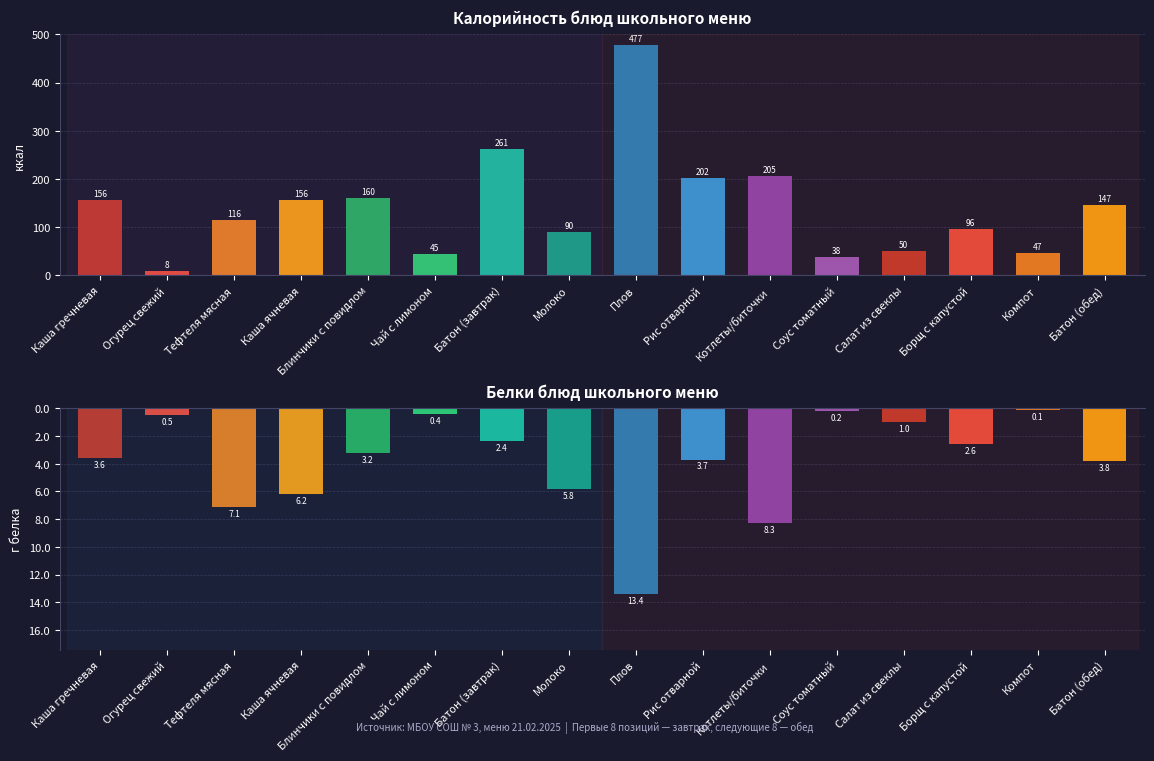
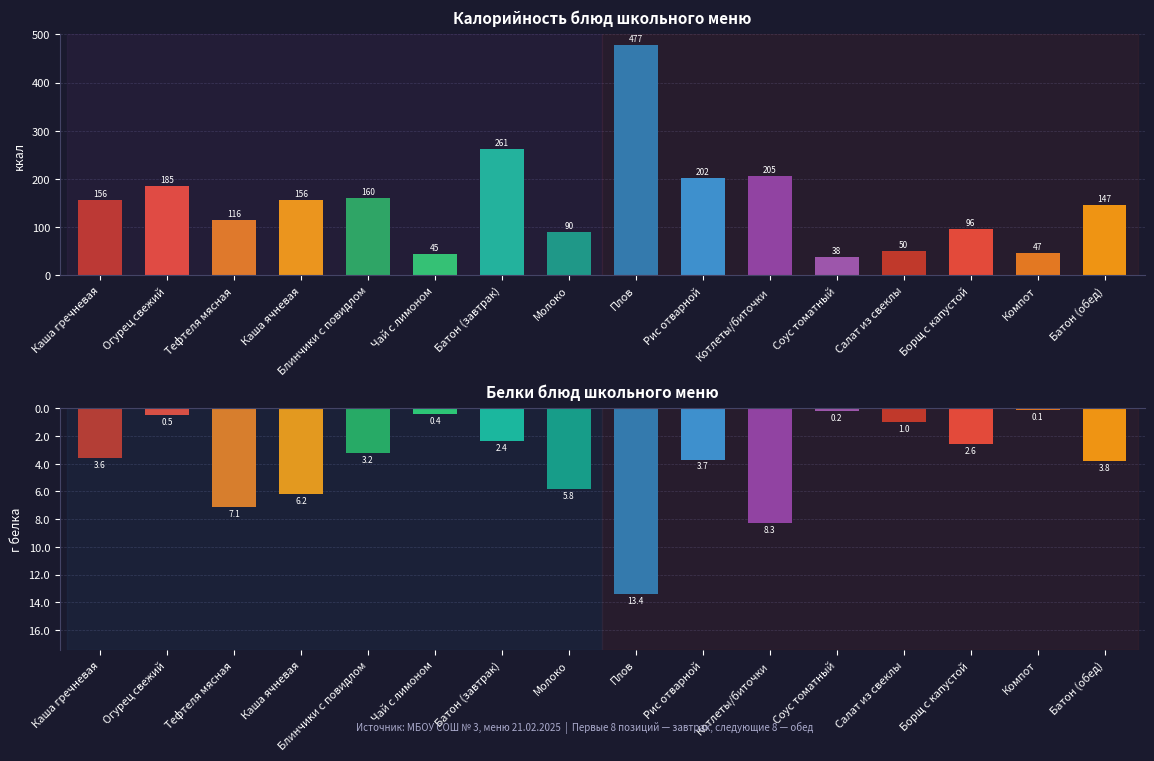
  {
    "Калорийность блюд школьного меню": {
      "Каша гречневая": 156,
-     "Огурец свежий": 8,
+     "Огурец свежий": 185,
      "Тефтеля мясная": 116,
      "Каша ячневая": 156,
      "Блинчики с повидлом": 160,
      "Чай с лимоном": 45,
      "Батон (завтрак)": 261,
      "Молоко": 90,
      "Плов": 477,
      "Рис отварной": 202,
      "Котлеты/биточки": 205,
      "Соус томатный": 38,
      "Салат из свеклы": 50,
      "Борщ с капустой": 96,
      "Компот": 47,
      "Батон (обед)": 147
    }
  }
